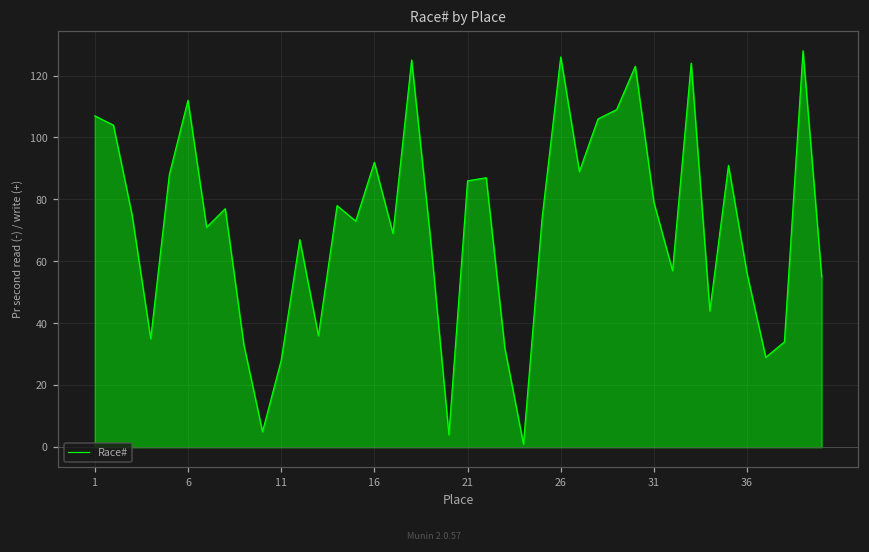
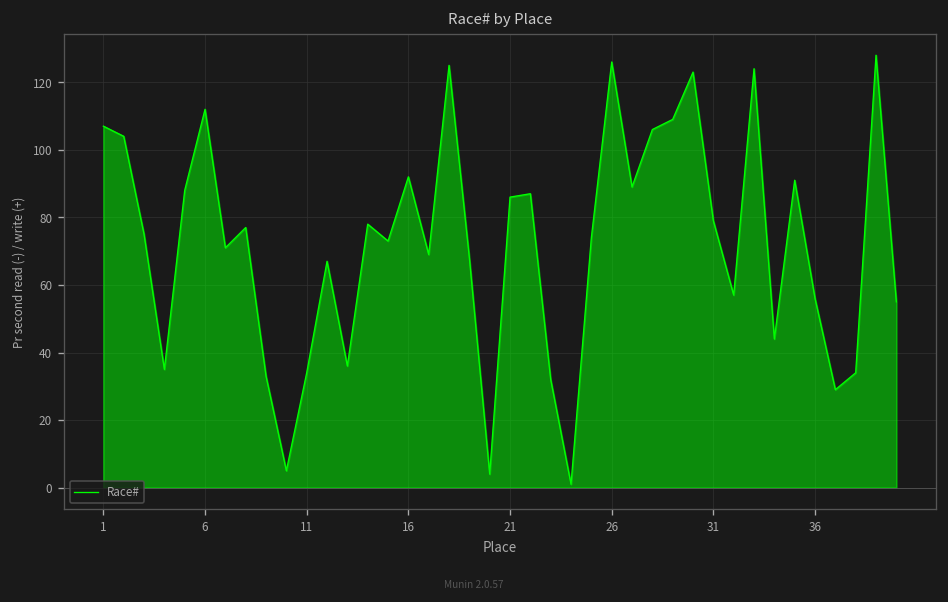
  {
    "1": 107,
    "6": 112,
-   "11": 28,
+   "11": 34,
    "16": 92,
    "21": 86,
    "26": 126,
    "31": 79,
    "36": 56
  }
